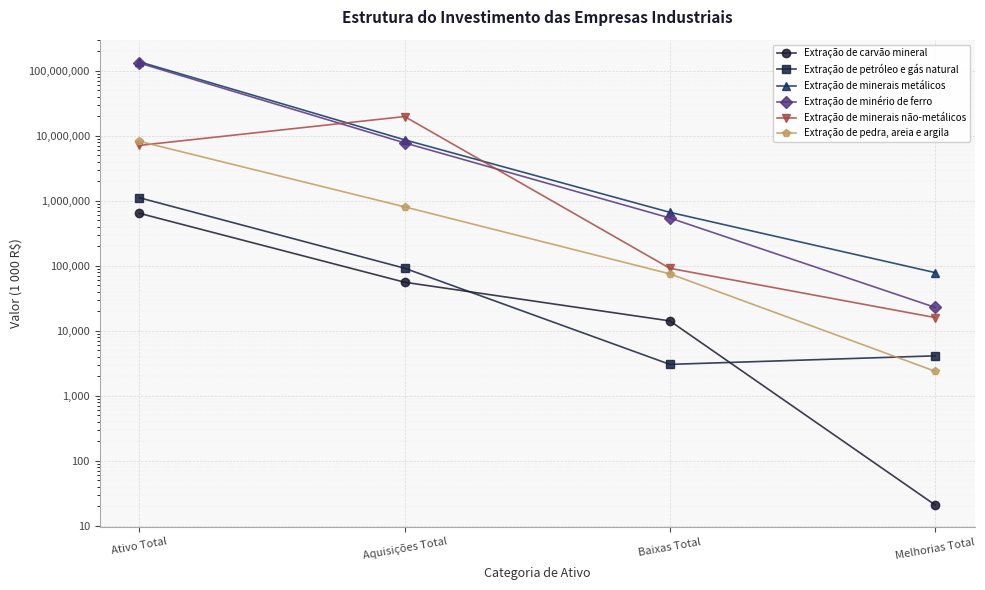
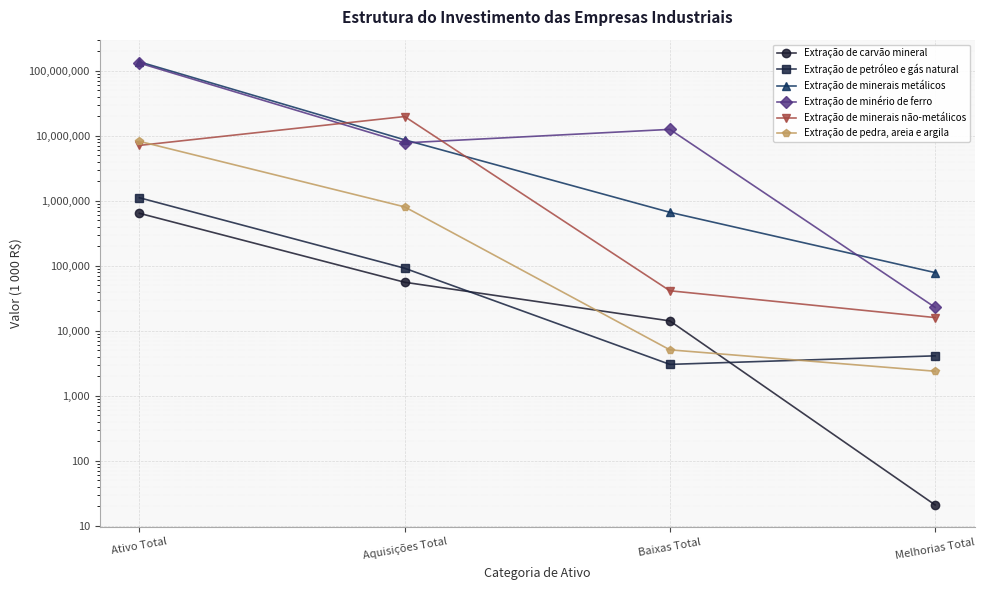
  {
    "Extração de minério de ferro": {
      "Aquisições Total": "8,000,000",
-     "Baixas Total": "500,000",
+     "Baixas Total": "13,000,000",
      "Melhorias Total": "23,000"
    },
    "Extração de minerais não-metálicos": {
      "Ativo Total": "7,000,000",
      "Aquisições Total": "20,000,000",
-     "Baixas Total": "90,000",
+     "Baixas Total": "40,000",
      "Melhorias Total": "16,000"
    },
    "Extração de pedra, areia e argila": {
      "Ativo Total": "8,000,000",
      "Aquisições Total": "800,000",
-     "Baixas Total": "80,000",
+     "Baixas Total": "5,000",
      "Melhorias Total": "2,400"
    }
  }
